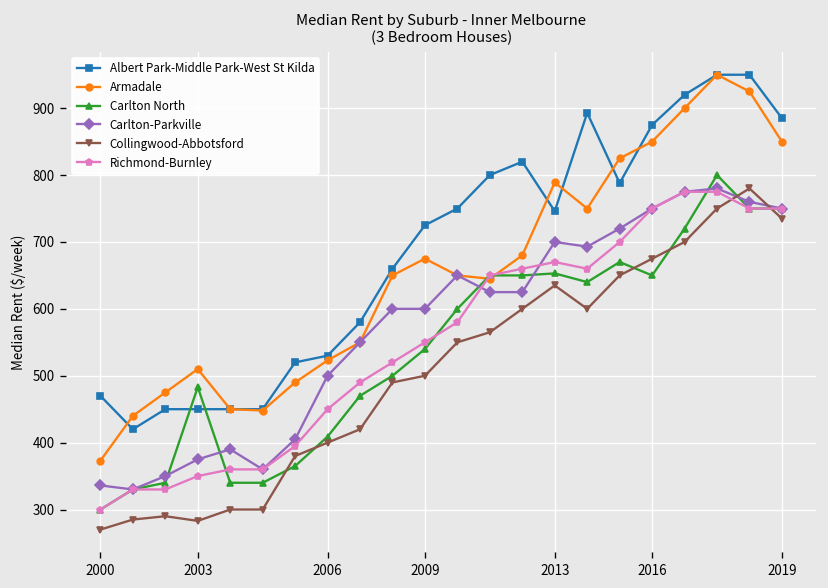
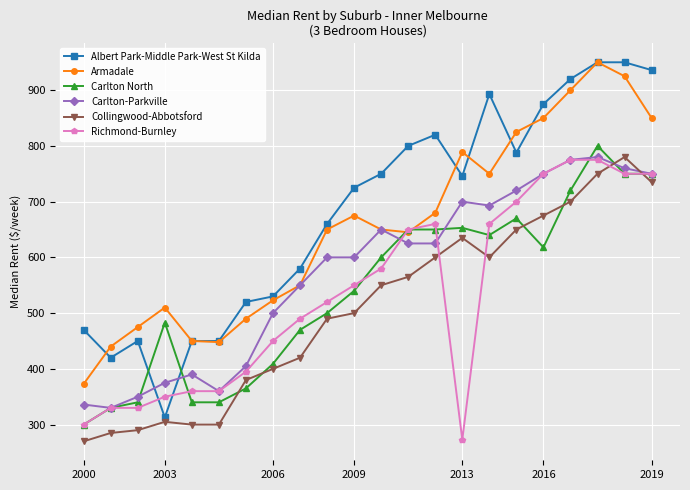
  {
    "Albert Park-Middle Park-West St Kilda": {
      "2000": 470,
-     "2003": 450,
+     "2003": 310,
      "2006": 530,
      "2009": 730,
      "2013": 750,
      "2016": 880,
-     "2019": 890
+     "2019": 940
    },
    "Armadale": {
      "2000": 370,
      "2003": 510,
      "2006": 520,
      "2009": 680,
      "2013": 790,
      "2016": 850,
      "2019": 850
    },
    "Carlton North": {
      "2003": 480,
      "2006": 410,
      "2009": 540,
      "2013": 650,
-     "2016": 650
+     "2016": 620
    },
    "Carlton-Parkville": {
      "2000": 340,
      "2003": 380,
      "2006": 500,
      "2009": 600,
      "2013": 700
    },
    "Collingwood-Abbotsford": {
      "2000": 270,
-     "2003": 280,
+     "2003": 310,
      "2006": 400,
      "2009": 500,
      "2013": 640,
      "2016": 680,
      "2019": 740
    },
    "Richmond-Burnley": {
      "2003": 350,
      "2006": 450,
      "2009": 550,
-     "2013": 670
+     "2013": 270
    }
  }
